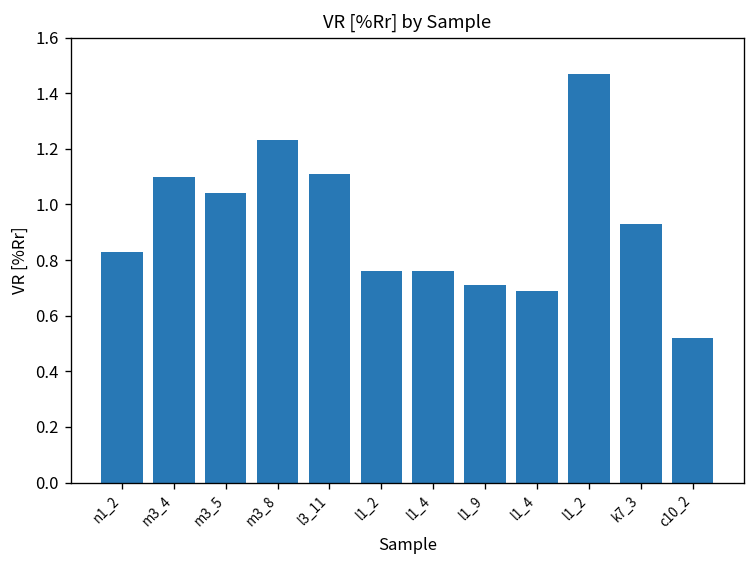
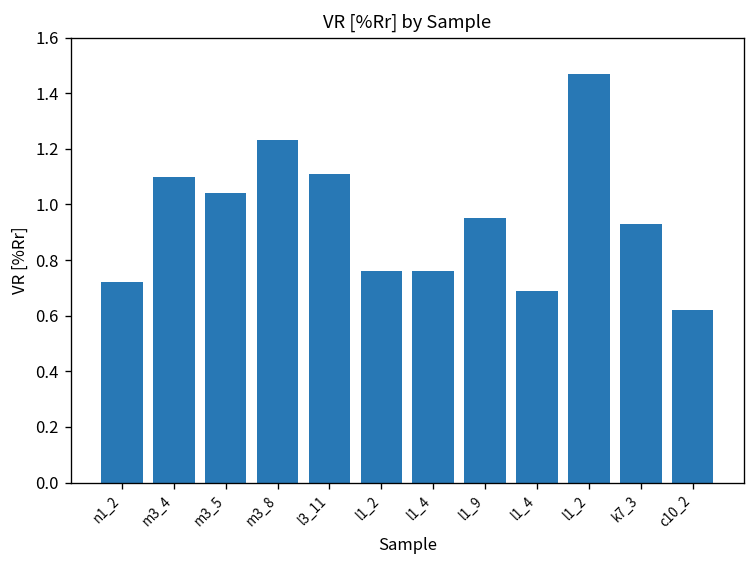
  {
-   "n1_2": 0.83,
+   "n1_2": 0.72,
    "m3_4": 1.10,
    "m3_5": 1.04,
    "m3_8": 1.23,
    "l3_11": 1.11,
-   "l1_9": 0.71,
+   "l1_9": 0.95,
    "k7_3": 0.93,
-   "c10_2": 0.52
+   "c10_2": 0.62
  }
